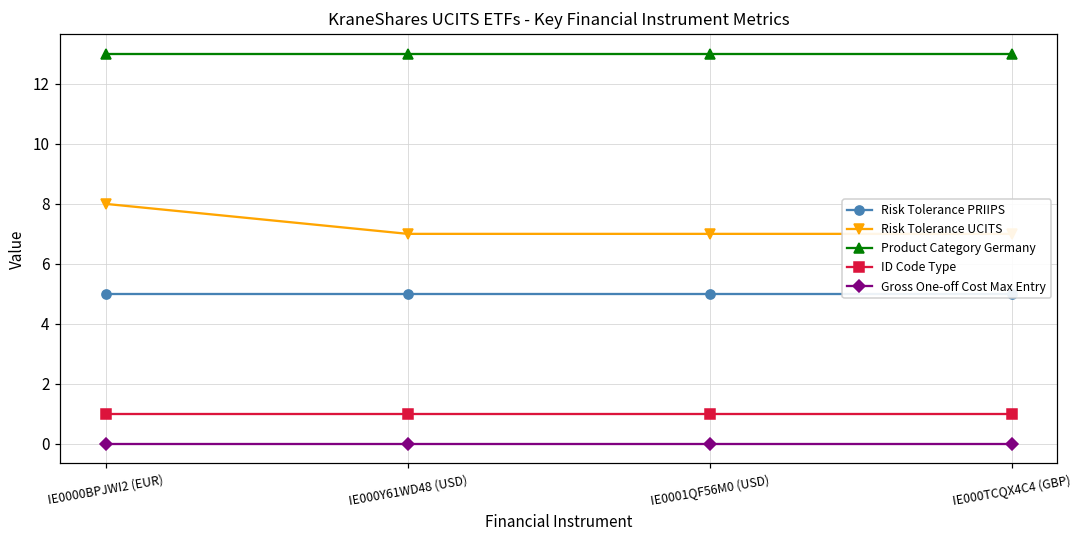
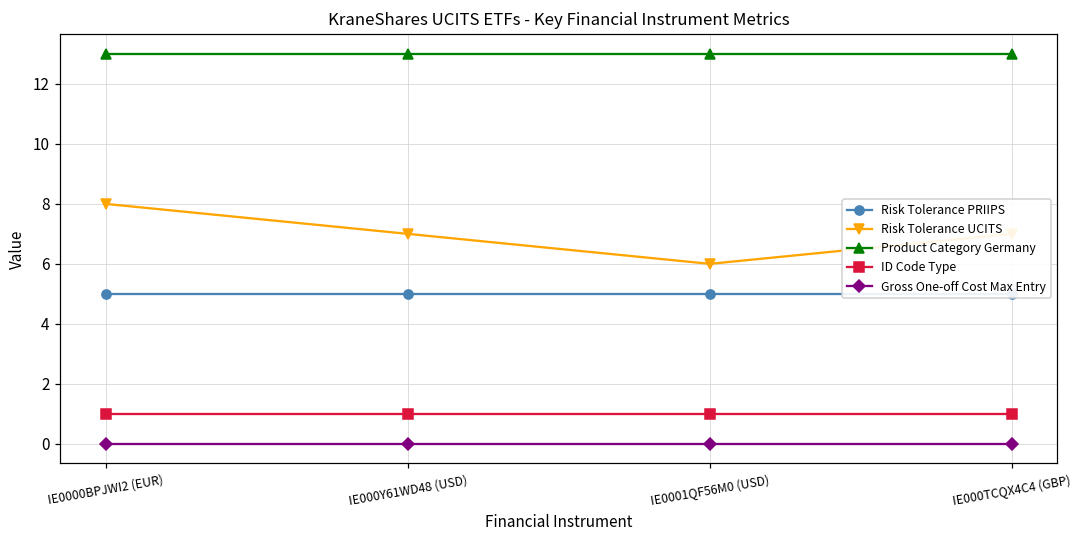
  {
    "Risk Tolerance PRIIPS": {
      "IE0000BPJWI2 (EUR)": 5,
      "IE000Y61WD48 (USD)": 5,
      "IE0001QF56M0 (USD)": 5
    },
    "Risk Tolerance UCITS": {
      "IE0000BPJWI2 (EUR)": 8,
      "IE000Y61WD48 (USD)": 7,
-     "IE0001QF56M0 (USD)": 7
+     "IE0001QF56M0 (USD)": 6
    },
    "Product Category Germany": {
      "IE0000BPJWI2 (EUR)": 13,
      "IE000Y61WD48 (USD)": 13,
      "IE0001QF56M0 (USD)": 13,
      "IE000TCQX4C4 (GBP)": 13
    },
    "ID Code Type": {
      "IE0000BPJWI2 (EUR)": 1,
      "IE000Y61WD48 (USD)": 1,
      "IE0001QF56M0 (USD)": 1,
      "IE000TCQX4C4 (GBP)": 1
    },
    "Gross One-off Cost Max Entry": {
      "IE0000BPJWI2 (EUR)": 0,
      "IE000Y61WD48 (USD)": 0,
      "IE0001QF56M0 (USD)": 0,
      "IE000TCQX4C4 (GBP)": 0
    }
  }
